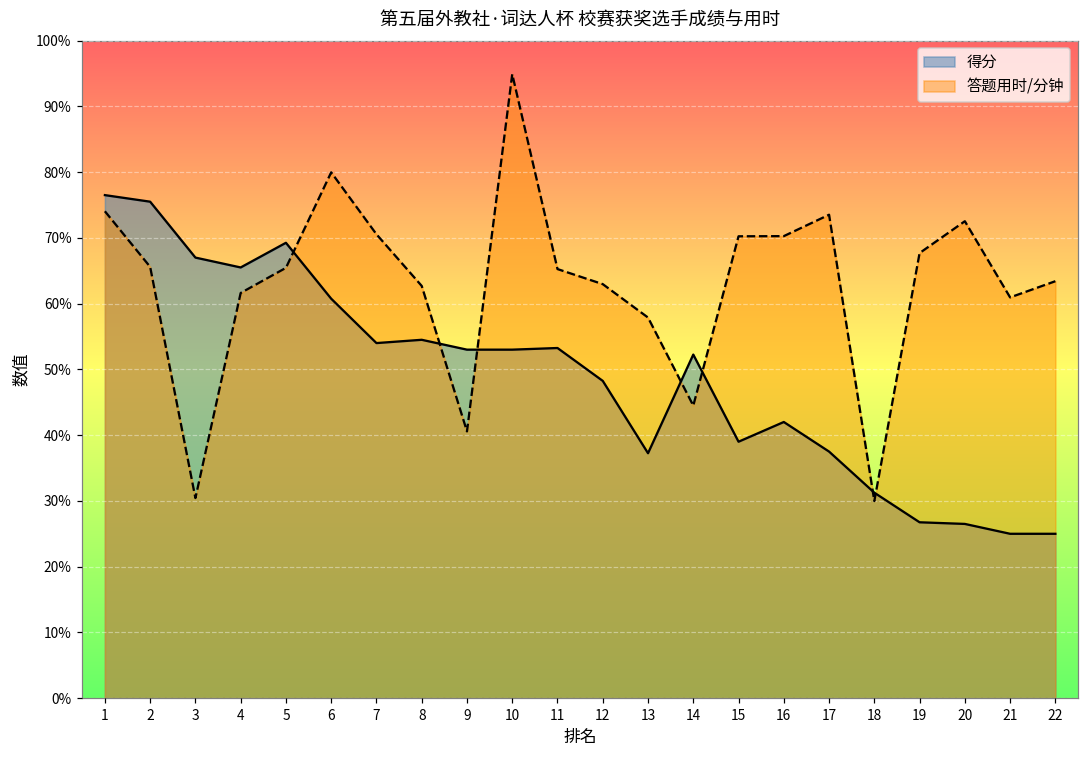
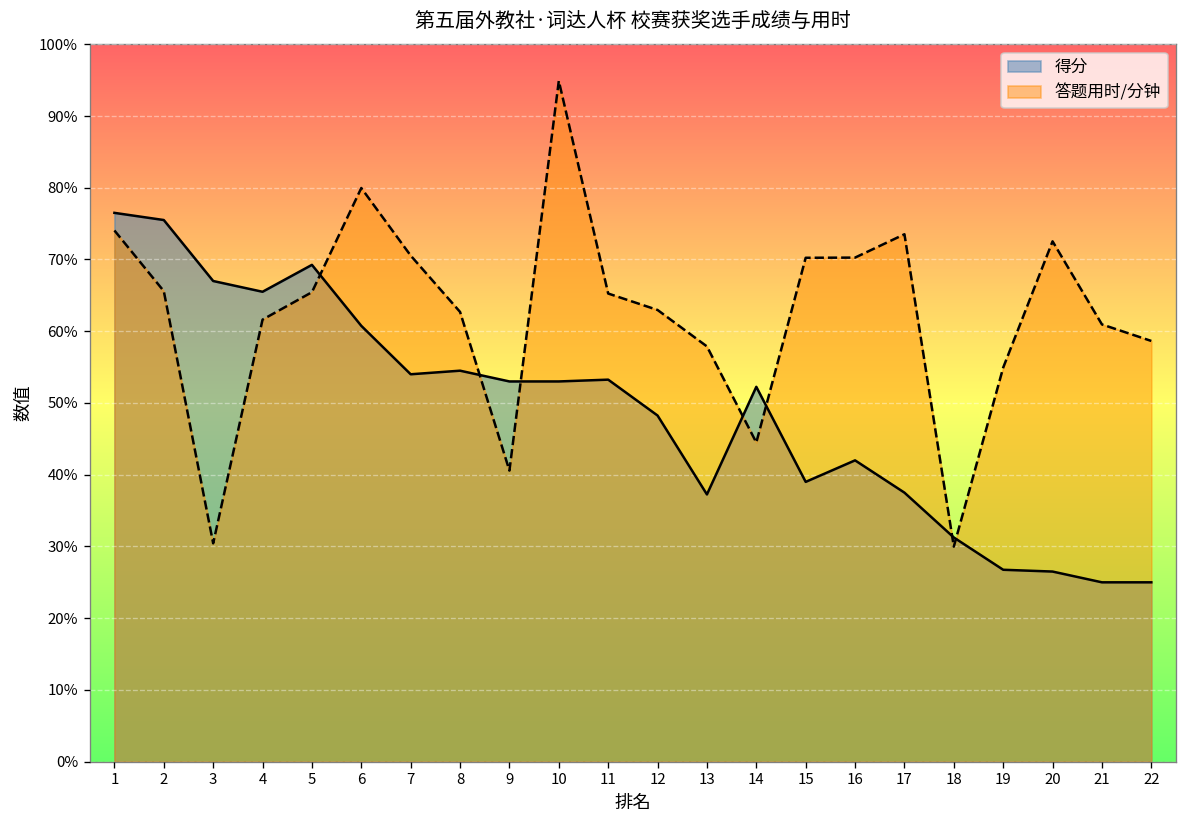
  {
    "得分": {
      "1": "76%",
      "2": "76%",
      "3": "67%",
      "4": "66%",
      "5": "69%",
      "6": "61%",
      "7": "54%",
      "8": "54%",
      "9": "53%",
      "10": "53%",
      "11": "53%",
      "12": "48%",
      "13": "37%",
      "14": "52%",
      "15": "39%",
      "16": "42%",
      "17": "38%",
      "18": "31%",
      "19": "27%",
      "20": "26%",
      "21": "25%",
      "22": "25%"
    },
    "答题用时/分钟": {
      "1": "74%",
      "2": "66%",
      "3": "30%",
      "4": "62%",
      "5": "65%",
      "6": "80%",
      "7": "71%",
      "8": "63%",
      "9": "41%",
      "10": "95%",
      "11": "65%",
      "12": "63%",
      "13": "58%",
      "14": "44%",
      "15": "70%",
      "16": "70%",
      "17": "74%",
      "18": "30%",
-     "19": "68%",
+     "19": "55%",
      "20": "73%",
      "21": "61%",
-     "22": "63%"
+     "22": "59%"
    }
  }
